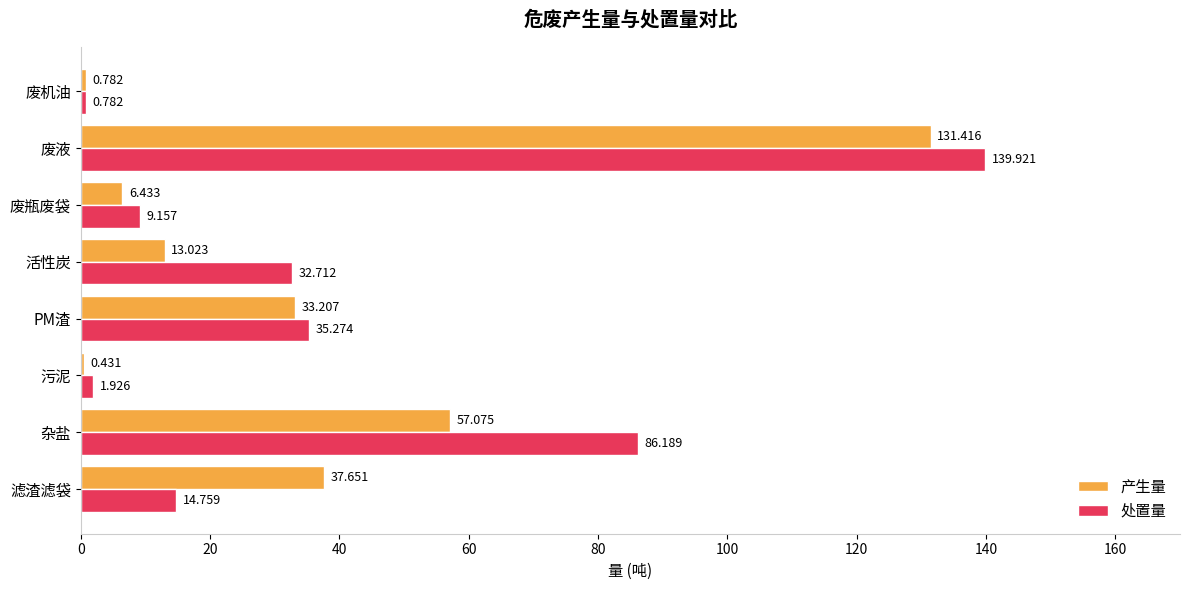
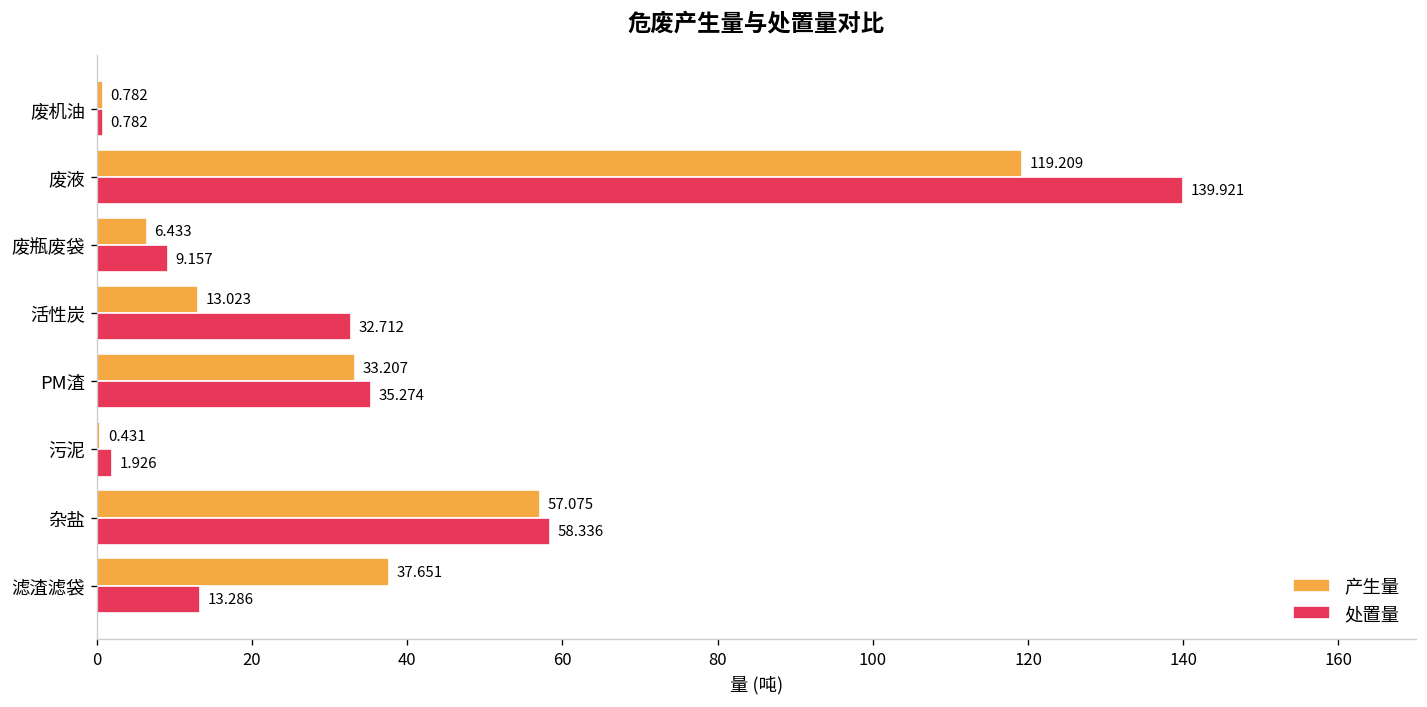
  {
    "产生量": {
      "废机油": 0.782,
-     "废液": 131.416,
+     "废液": 119.209,
      "废瓶废袋": 6.433,
      "活性炭": 13.023,
      "PM渣": 33.207,
      "污泥": 0.431,
      "杂盐": 57.075,
      "滤渣滤袋": 37.651
    },
    "处置量": {
      "废机油": 0.782,
      "废液": 139.921,
      "废瓶废袋": 9.157,
      "活性炭": 32.712,
      "PM渣": 35.274,
      "污泥": 1.926,
-     "杂盐": 86.189,
-     "滤渣滤袋": 14.759
+     "杂盐": 58.336,
+     "滤渣滤袋": 13.286
    }
  }
